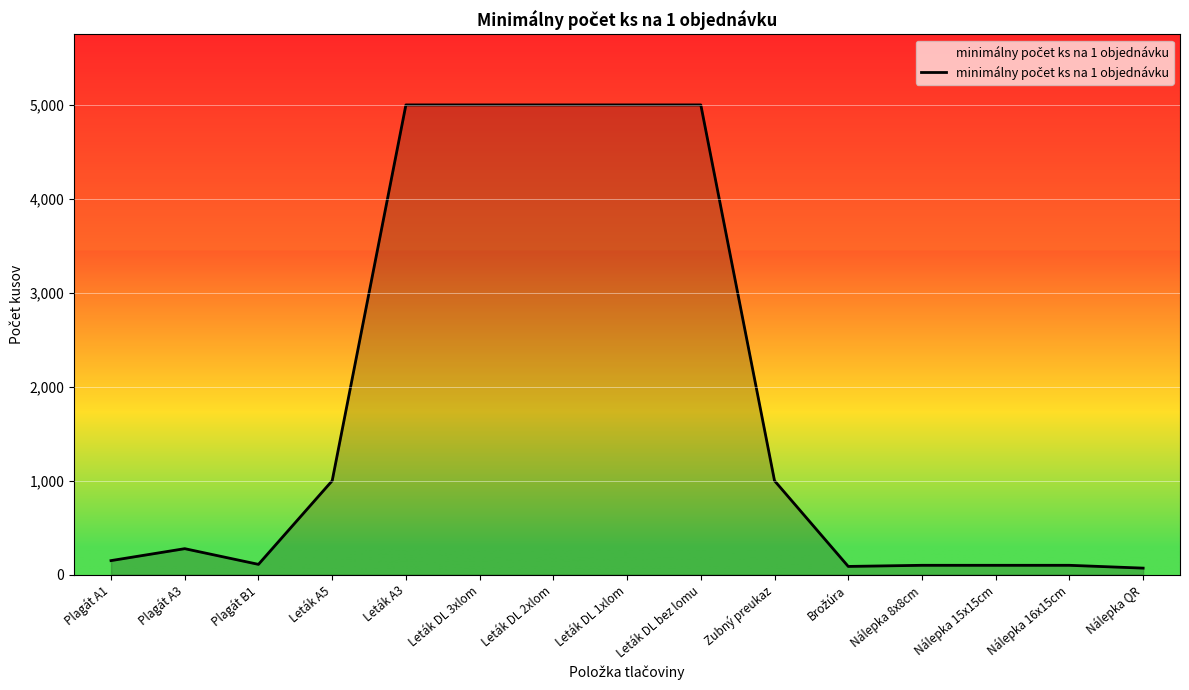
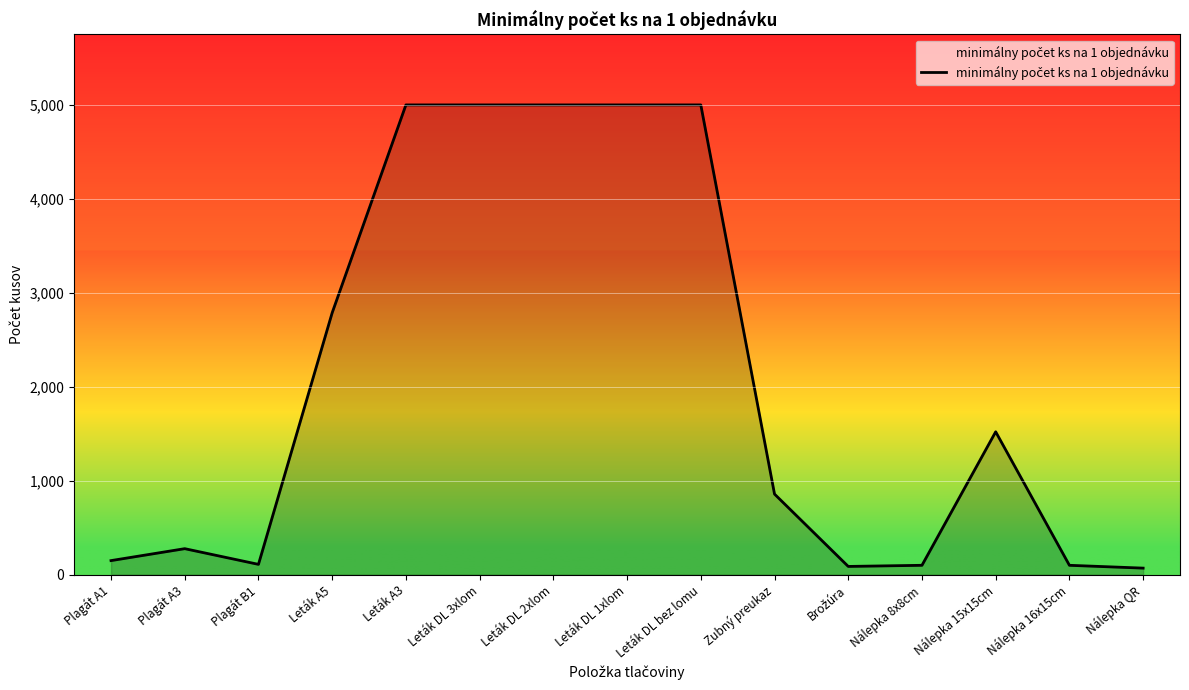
  {
    "Plagát A1": "200",
    "Plagát A3": "300",
    "Plagát B1": "100",
-   "Leták A5": "1,000",
+   "Leták A5": "2,800",
    "Leták A3": "5,000",
    "Leták DL 3xlom": "5,000",
    "Leták DL 2xlom": "5,000",
    "Leták DL 1xlom": "5,000",
    "Leták DL bez lomu": "5,000",
-   "Zubný preukaz": "1,000",
+   "Zubný preukaz": "900",
    "Brožúra": "100",
    "Nálepka 8x8cm": "100",
-   "Nálepka 15x15cm": "100",
+   "Nálepka 15x15cm": "1,500",
    "Nálepka 16x15cm": "100",
    "Nálepka QR": "100"
  }
